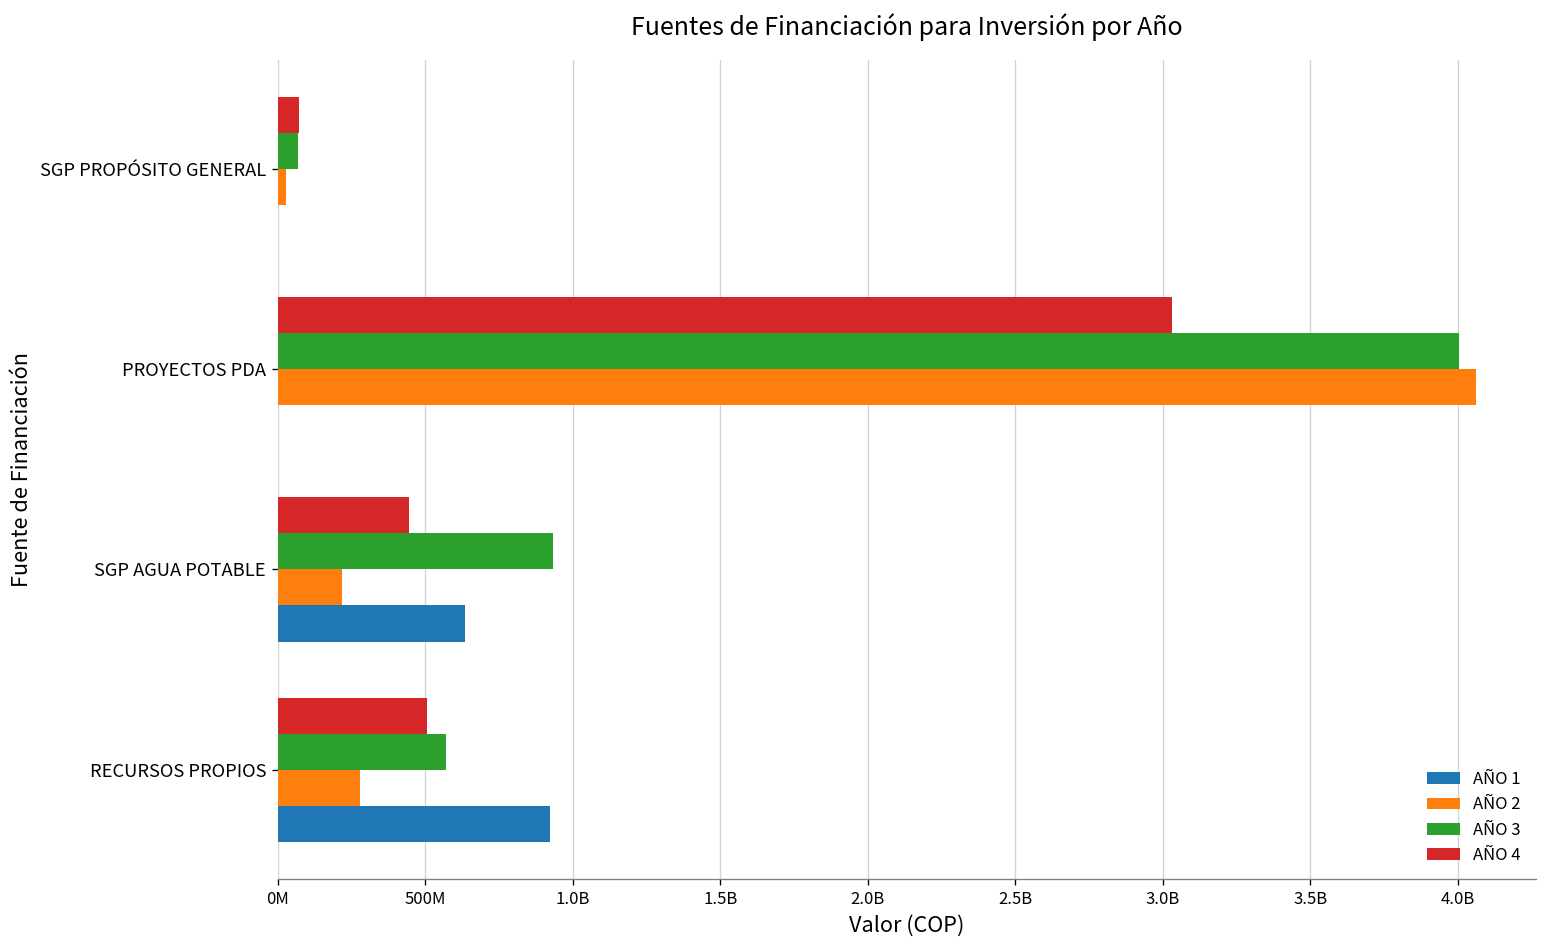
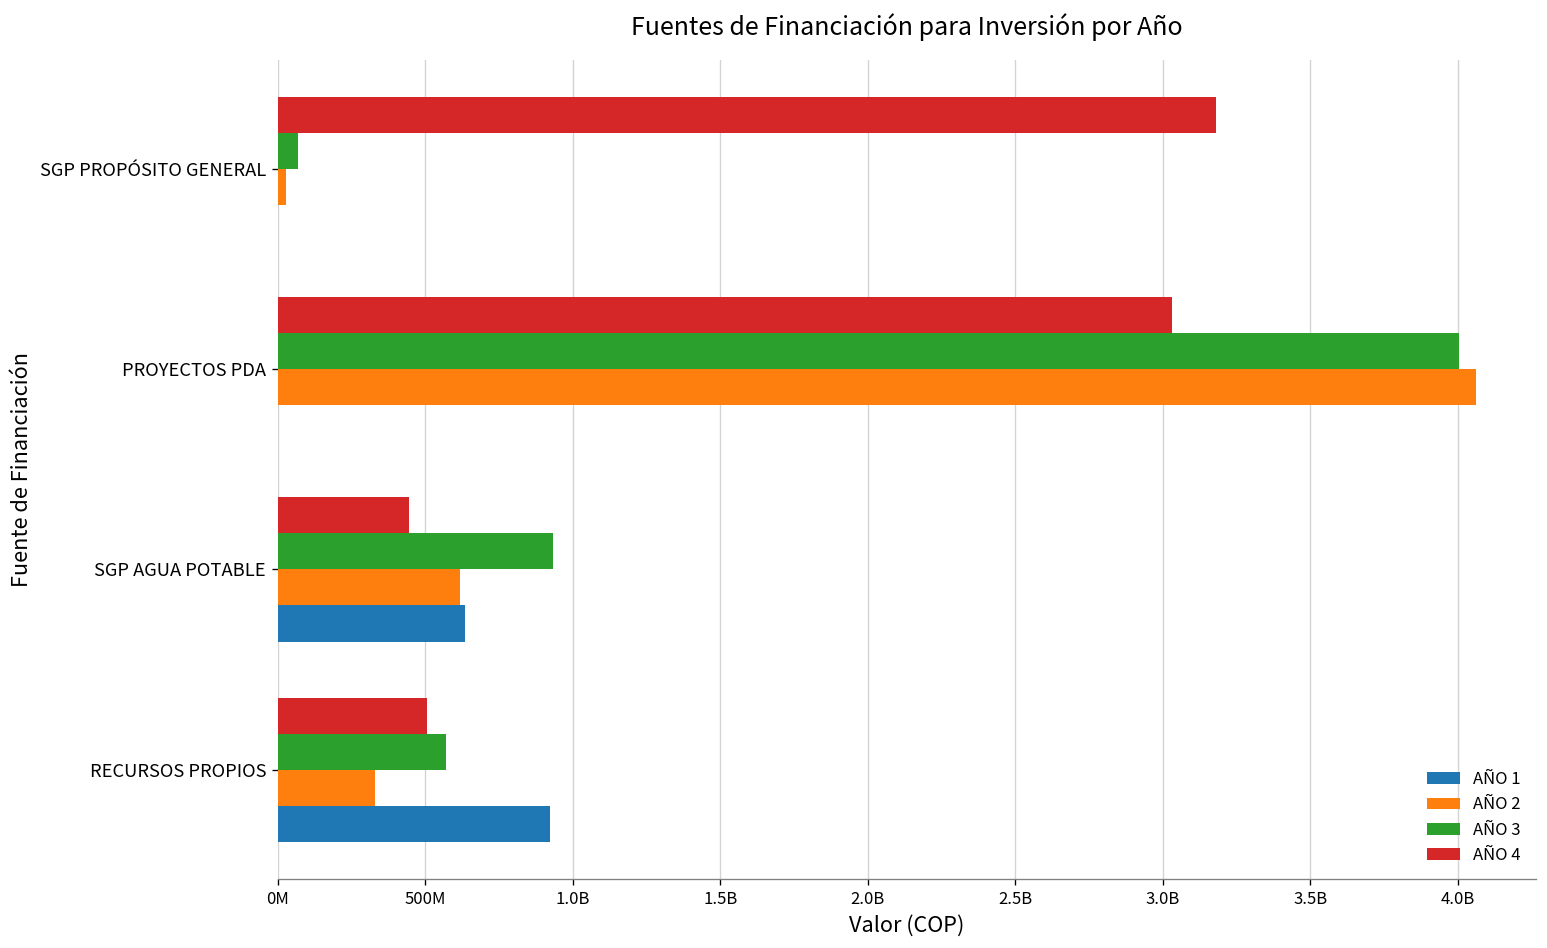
  {
    "AÑO 1": {
      "SGP PROPÓSITO GENERAL": 0,
      "PROYECTOS PDA": 0,
      "SGP AGUA POTABLE": 640000000,
      "RECURSOS PROPIOS": 920000000
    },
    "AÑO 2": {
      "SGP PROPÓSITO GENERAL": 30000000,
      "PROYECTOS PDA": 4060000000,
-     "SGP AGUA POTABLE": 220000000,
-     "RECURSOS PROPIOS": 280000000
+     "SGP AGUA POTABLE": 620000000,
+     "RECURSOS PROPIOS": 330000000
    },
    "AÑO 3": {
      "SGP PROPÓSITO GENERAL": 70000000,
      "PROYECTOS PDA": 4000000000,
      "SGP AGUA POTABLE": 930000000,
      "RECURSOS PROPIOS": 570000000
    },
    "AÑO 4": {
-     "SGP PROPÓSITO GENERAL": 70000000,
+     "SGP PROPÓSITO GENERAL": 3180000000,
      "PROYECTOS PDA": 3030000000,
      "SGP AGUA POTABLE": 440000000,
      "RECURSOS PROPIOS": 500000000
    }
  }
